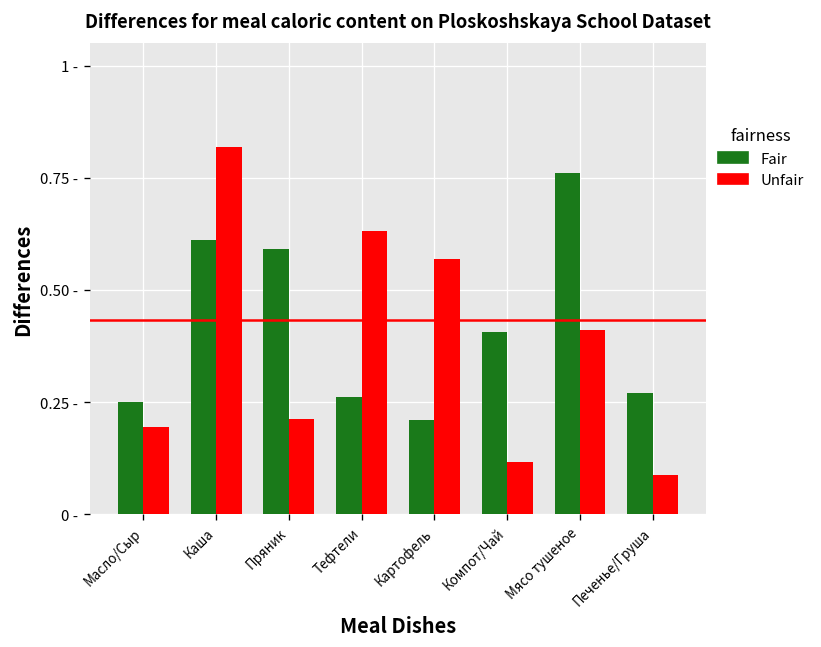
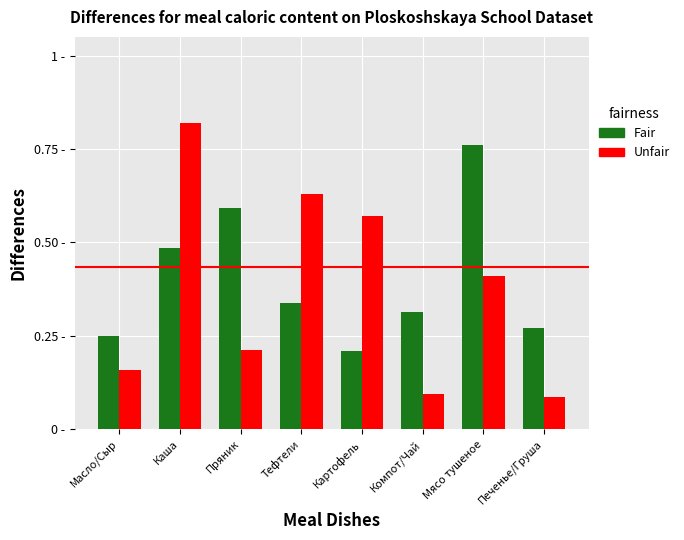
  {
    "Fair": {
      "Масло/Сыр": "0.25 -",
-     "Каша": "0.61 -",
+     "Каша": "0.48 -",
      "Пряник": "0.59 -",
-     "Тефтели": "0.26 -",
+     "Тефтели": "0.34 -",
      "Картофель": "0.21 -",
-     "Компот/Чай": "0.41 -",
+     "Компот/Чай": "0.31 -",
      "Мясо тушеное": "0.76 -",
      "Печенье/Груша": "0.27 -"
    },
    "Unfair": {
-     "Масло/Сыр": "0.19 -",
+     "Масло/Сыр": "0.16 -",
      "Каша": "0.82 -",
      "Пряник": "0.21 -",
      "Тефтели": "0.63 -",
      "Картофель": "0.57 -",
-     "Компот/Чай": "0.12 -",
+     "Компот/Чай": "0.09 -",
      "Мясо тушеное": "0.41 -",
      "Печенье/Груша": "0.09 -"
    }
  }
